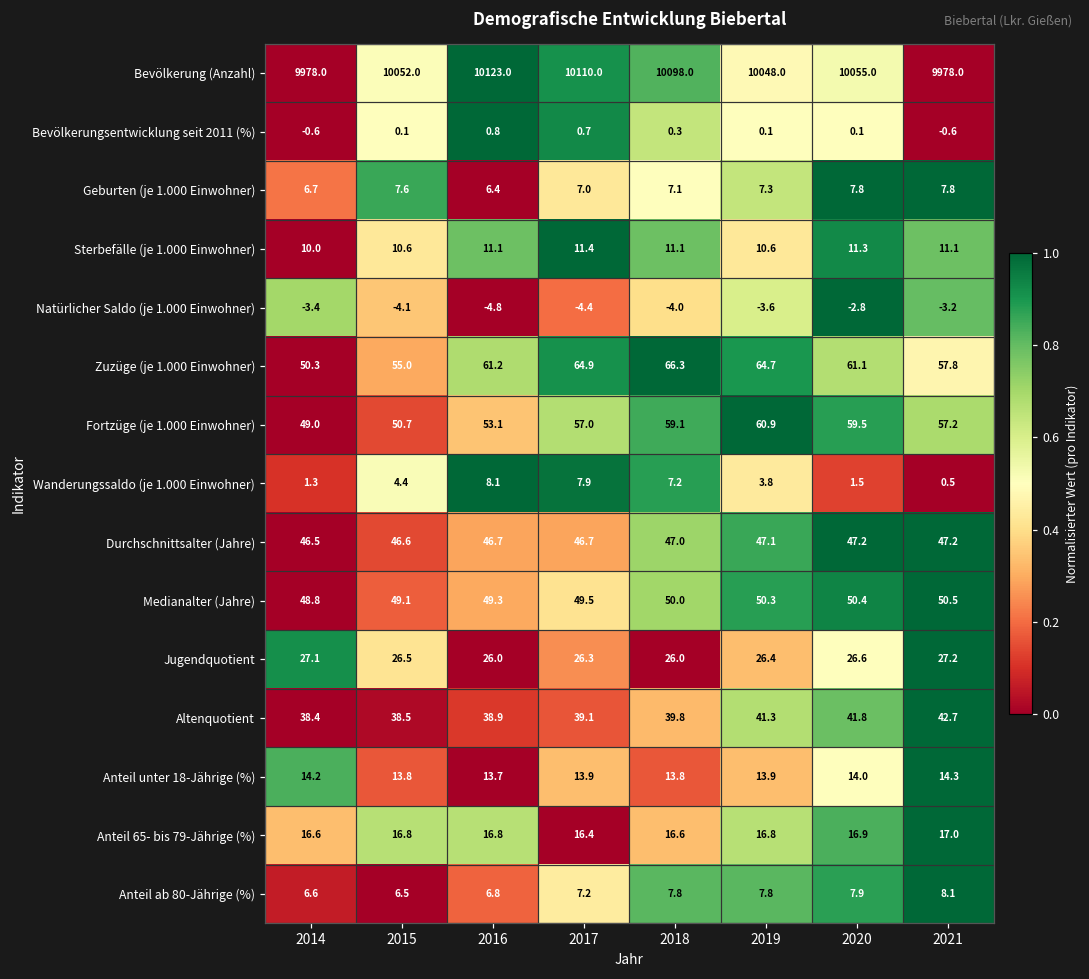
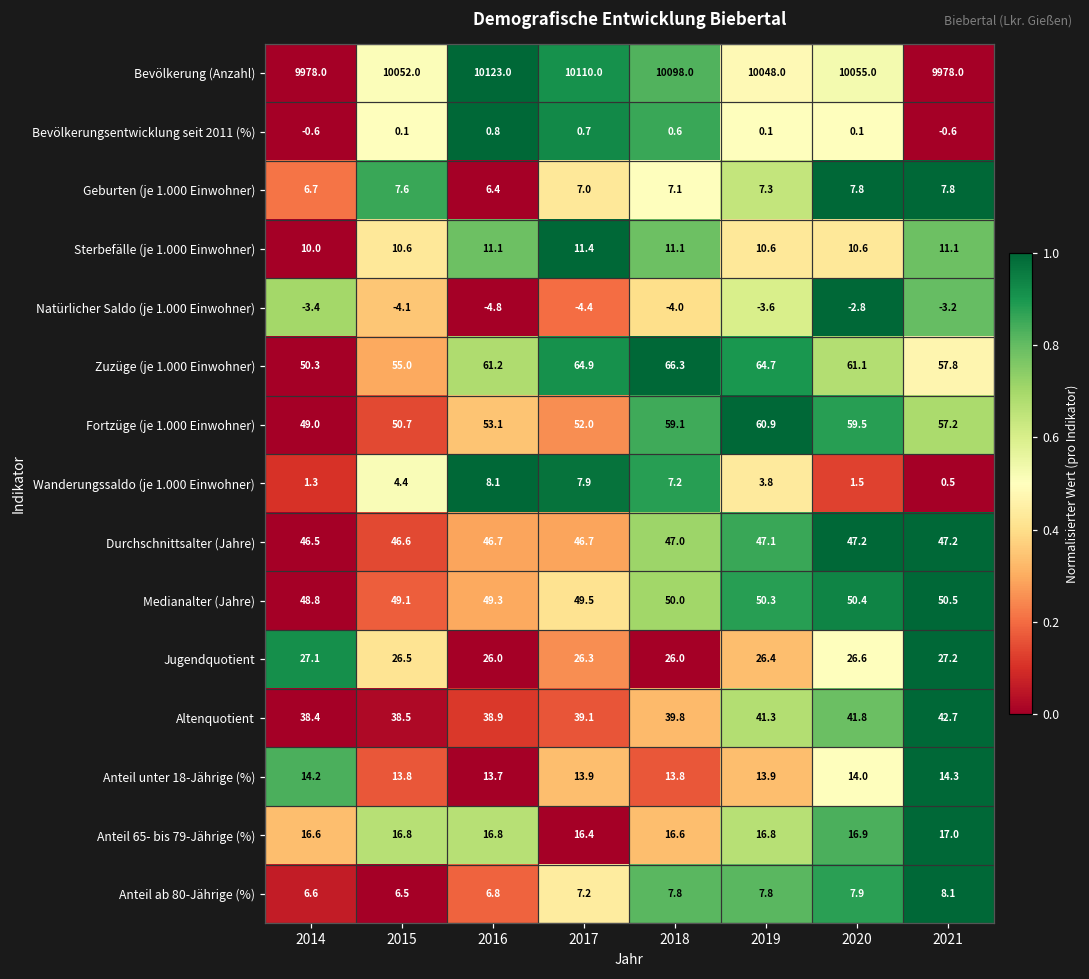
  {
    "Bevölkerung (Anzahl)": {
      "2014": 9978.0,
      "2015": 10052.0,
      "2016": 10123.0,
      "2017": 10110.0,
      "2018": 10098.0,
      "2019": 10048.0,
      "2020": 10055.0,
      "2021": 9978.0
    },
    "Bevölkerungsentwicklung seit 2011 (%)": {
      "2014": -0.6,
      "2015": 0.1,
      "2016": 0.8,
      "2017": 0.7,
-     "2018": 0.3,
+     "2018": 0.6,
      "2019": 0.1,
      "2020": 0.1,
      "2021": -0.6
    },
    "Geburten (je 1.000 Einwohner)": {
      "2014": 6.7,
      "2015": 7.6,
      "2016": 6.4,
      "2017": 7.0,
      "2018": 7.1,
      "2019": 7.3,
      "2020": 7.8,
      "2021": 7.8
    },
    "Sterbefälle (je 1.000 Einwohner)": {
      "2014": 10.0,
      "2015": 10.6,
      "2016": 11.1,
      "2017": 11.4,
      "2018": 11.1,
      "2019": 10.6,
-     "2020": 11.3,
+     "2020": 10.6,
      "2021": 11.1
    },
    "Natürlicher Saldo (je 1.000 Einwohner)": {
      "2014": -3.4,
      "2015": -4.1,
      "2016": -4.8,
      "2017": -4.4,
      "2018": -4.0,
      "2019": -3.6,
      "2020": -2.8,
      "2021": -3.2
    },
    "Zuzüge (je 1.000 Einwohner)": {
      "2014": 50.3,
      "2015": 55.0,
      "2016": 61.2,
      "2017": 64.9,
      "2018": 66.3,
      "2019": 64.7,
      "2020": 61.1,
      "2021": 57.8
    },
    "Fortzüge (je 1.000 Einwohner)": {
      "2014": 49.0,
      "2015": 50.7,
      "2016": 53.1,
-     "2017": 57.0,
+     "2017": 52.0,
      "2018": 59.1,
      "2019": 60.9,
      "2020": 59.5,
      "2021": 57.2
    },
    "Wanderungssaldo (je 1.000 Einwohner)": {
      "2014": 1.3,
      "2015": 4.4,
      "2016": 8.1,
      "2017": 7.9,
      "2018": 7.2,
      "2019": 3.8,
      "2020": 1.5,
      "2021": 0.5
    },
    "Durchschnittsalter (Jahre)": {
      "2014": 46.5,
      "2015": 46.6,
      "2016": 46.7,
      "2017": 46.7,
      "2018": 47.0,
      "2019": 47.1,
      "2020": 47.2,
      "2021": 47.2
    },
    "Medianalter (Jahre)": {
      "2014": 48.8,
      "2015": 49.1,
      "2016": 49.3,
      "2017": 49.5,
      "2018": 50.0,
      "2019": 50.3,
      "2020": 50.4,
      "2021": 50.5
    },
    "Jugendquotient": {
      "2014": 27.1,
      "2015": 26.5,
      "2016": 26.0,
      "2017": 26.3,
      "2018": 26.0,
      "2019": 26.4,
      "2020": 26.6,
      "2021": 27.2
    },
    "Altenquotient": {
      "2014": 38.4,
      "2015": 38.5,
      "2016": 38.9,
      "2017": 39.1,
      "2018": 39.8,
      "2019": 41.3,
      "2020": 41.8,
      "2021": 42.7
    },
    "Anteil unter 18-Jährige (%)": {
      "2014": 14.2,
      "2015": 13.8,
      "2016": 13.7,
      "2017": 13.9,
      "2018": 13.8,
      "2019": 13.9,
      "2020": 14.0,
      "2021": 14.3
    },
    "Anteil 65- bis 79-Jährige (%)": {
      "2014": 16.6,
      "2015": 16.8,
      "2016": 16.8,
      "2017": 16.4,
      "2018": 16.6,
      "2019": 16.8,
      "2020": 16.9,
      "2021": 17.0
    },
    "Anteil ab 80-Jährige (%)": {
      "2014": 6.6,
      "2015": 6.5,
      "2016": 6.8,
      "2017": 7.2,
      "2018": 7.8,
      "2019": 7.8,
      "2020": 7.9,
      "2021": 8.1
    }
  }
